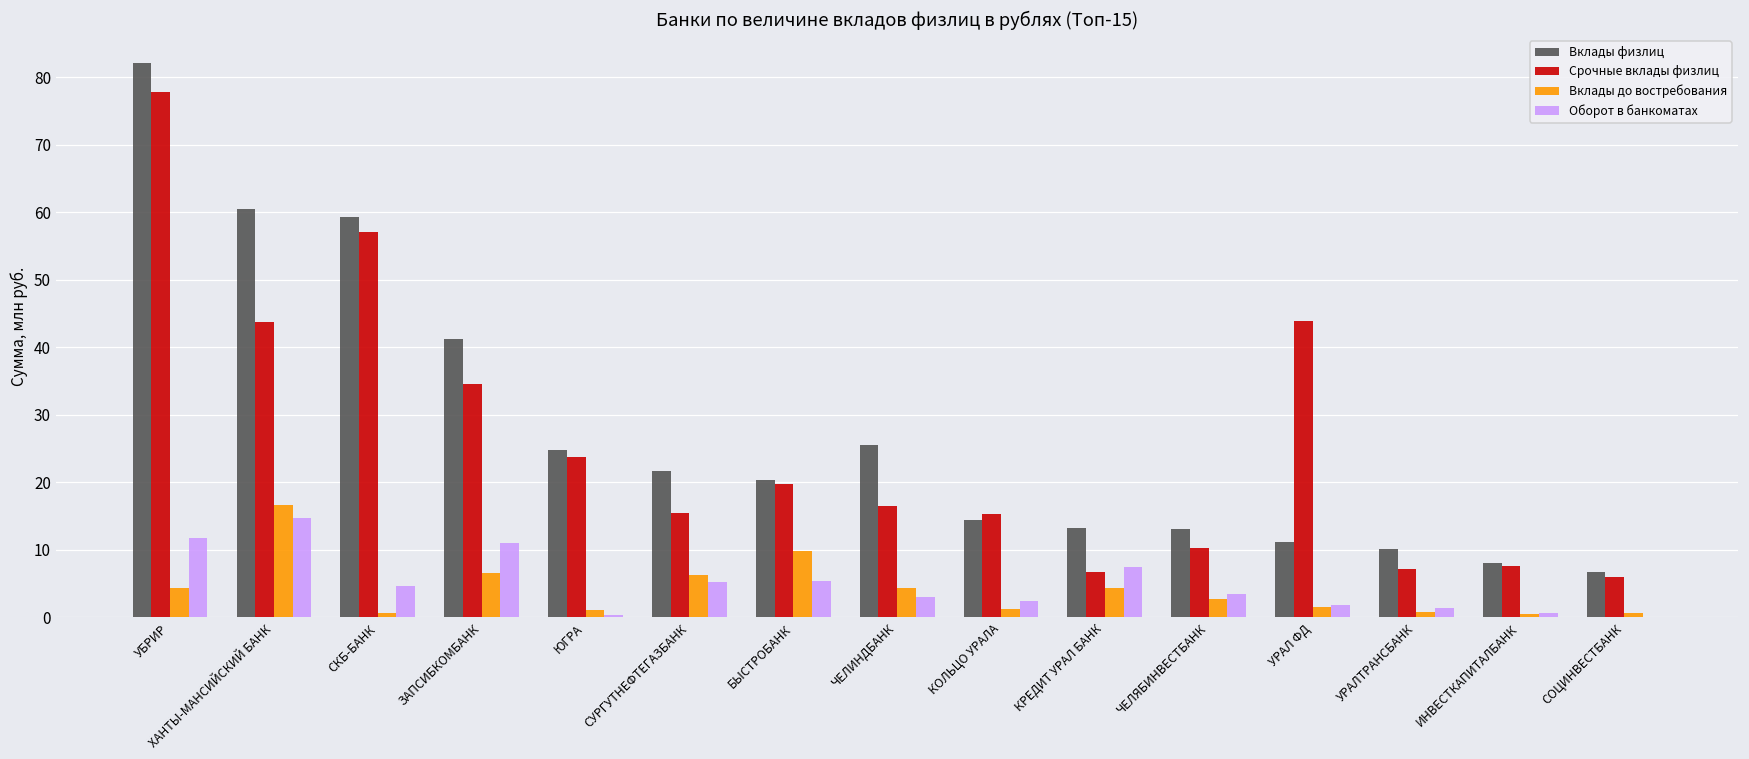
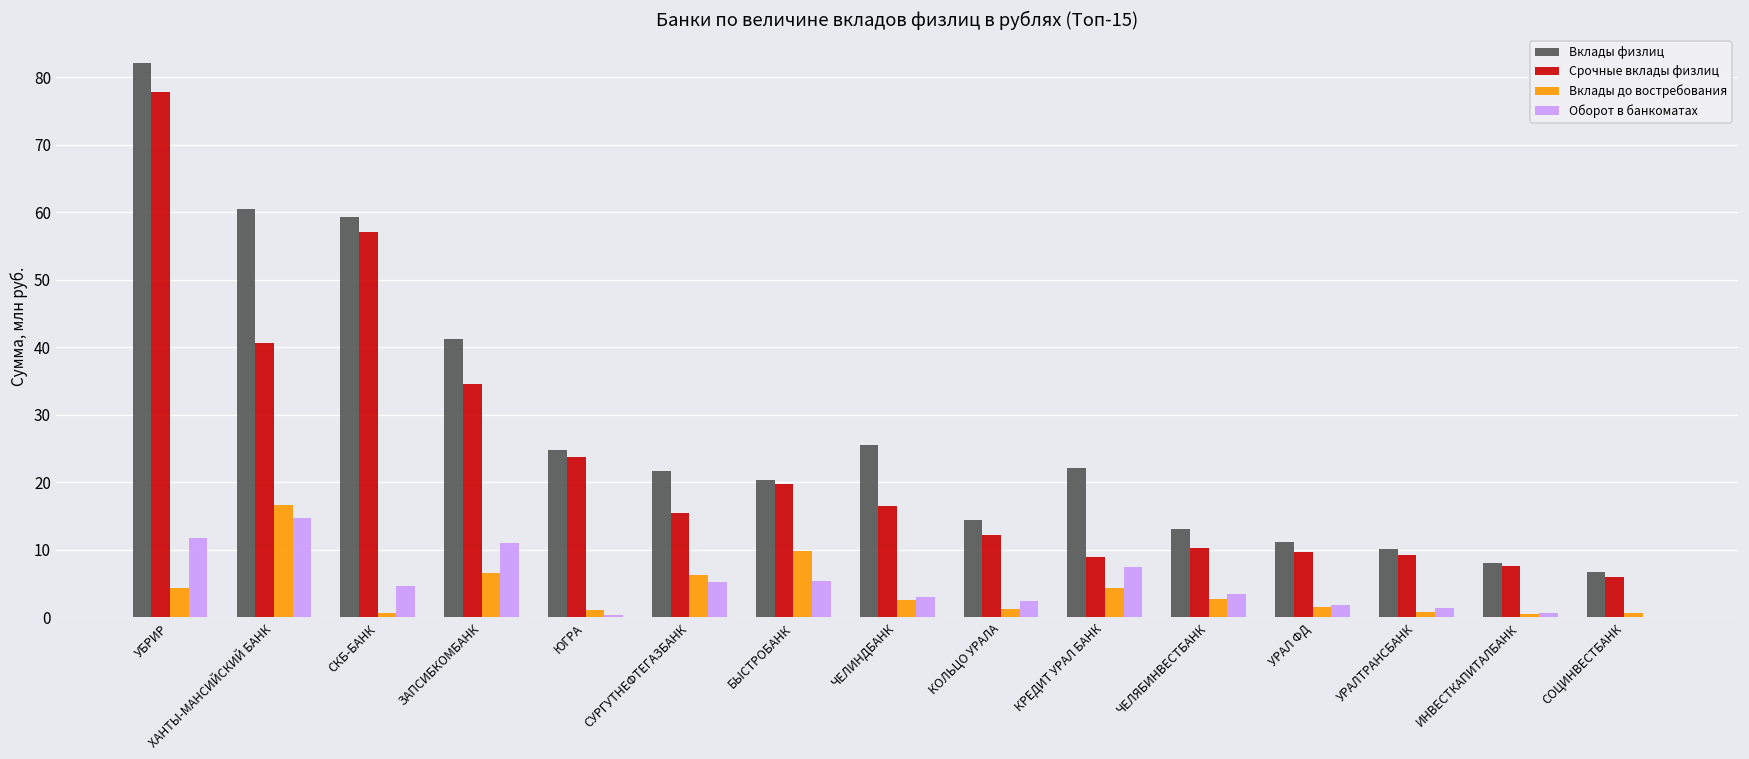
  {
    "Вклады физлиц": {
      "УБРИР": 82,
      "ХАНТЫ-МАНСИЙСКИЙ БАНК": 61,
      "СКБ-БАНК": 59,
      "ЗАПСИБКОМБАНК": 41,
      "ЮГРА": 25,
      "СУРГУТНЕФТЕГАЗБАНК": 22,
      "БЫСТРОБАНК": 20,
      "ЧЕЛИНДБАНК": 26,
      "КОЛЬЦО УРАЛА": 14,
-     "КРЕДИТ УРАЛ БАНК": 13,
+     "КРЕДИТ УРАЛ БАНК": 22,
      "ЧЕЛЯБИНВЕСТБАНК": 13,
      "УРАЛ ФД": 11,
      "УРАЛТРАНСБАНК": 10,
      "ИНВЕСТКАПИТАЛБАНК": 8,
      "СОЦИНВЕСТБАНК": 7
    },
    "Срочные вклады физлиц": {
      "УБРИР": 78,
-     "ХАНТЫ-МАНСИЙСКИЙ БАНК": 44,
+     "ХАНТЫ-МАНСИЙСКИЙ БАНК": 41,
      "СКБ-БАНК": 57,
      "ЗАПСИБКОМБАНК": 35,
      "ЮГРА": 24,
      "СУРГУТНЕФТЕГАЗБАНК": 15,
      "БЫСТРОБАНК": 20,
      "ЧЕЛИНДБАНК": 17,
-     "КОЛЬЦО УРАЛА": 15,
-     "КРЕДИТ УРАЛ БАНК": 7,
+     "КОЛЬЦО УРАЛА": 12,
+     "КРЕДИТ УРАЛ БАНК": 9,
      "ЧЕЛЯБИНВЕСТБАНК": 10,
-     "УРАЛ ФД": 44,
-     "УРАЛТРАНСБАНК": 7,
+     "УРАЛ ФД": 10,
+     "УРАЛТРАНСБАНК": 9,
      "ИНВЕСТКАПИТАЛБАНК": 8,
      "СОЦИНВЕСТБАНК": 6
    },
    "Вклады до востребования": {
      "УБРИР": 4,
      "ХАНТЫ-МАНСИЙСКИЙ БАНК": 17,
      "СКБ-БАНК": 1,
      "ЗАПСИБКОМБАНК": 7,
      "ЮГРА": 1,
      "СУРГУТНЕФТЕГАЗБАНК": 6,
      "БЫСТРОБАНК": 10,
-     "ЧЕЛИНДБАНК": 4,
+     "ЧЕЛИНДБАНК": 3,
      "КОЛЬЦО УРАЛА": 1,
      "КРЕДИТ УРАЛ БАНК": 4,
      "ЧЕЛЯБИНВЕСТБАНК": 3,
      "УРАЛ ФД": 2,
      "УРАЛТРАНСБАНК": 1,
      "ИНВЕСТКАПИТАЛБАНК": 0,
      "СОЦИНВЕСТБАНК": 1
    },
    "Оборот в банкоматах": {
      "УБРИР": 12,
      "ХАНТЫ-МАНСИЙСКИЙ БАНК": 15,
      "СКБ-БАНК": 5,
      "ЗАПСИБКОМБАНК": 11,
      "СУРГУТНЕФТЕГАЗБАНК": 5,
      "БЫСТРОБАНК": 5,
      "ЧЕЛИНДБАНК": 3,
      "КОЛЬЦО УРАЛА": 2,
      "КРЕДИТ УРАЛ БАНК": 7,
      "ЧЕЛЯБИНВЕСТБАНК": 4,
      "УРАЛ ФД": 2,
      "УРАЛТРАНСБАНК": 1,
      "ИНВЕСТКАПИТАЛБАНК": 1
    }
  }
